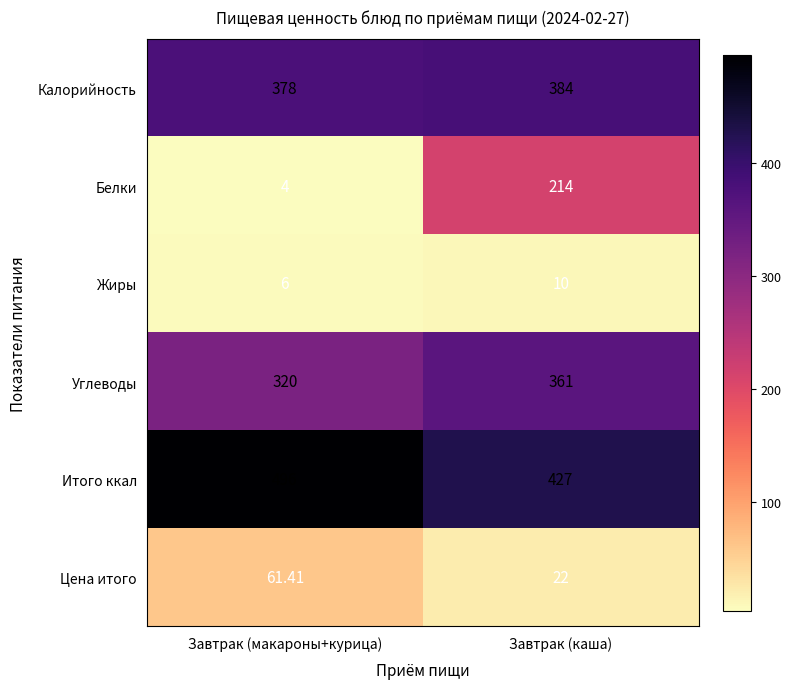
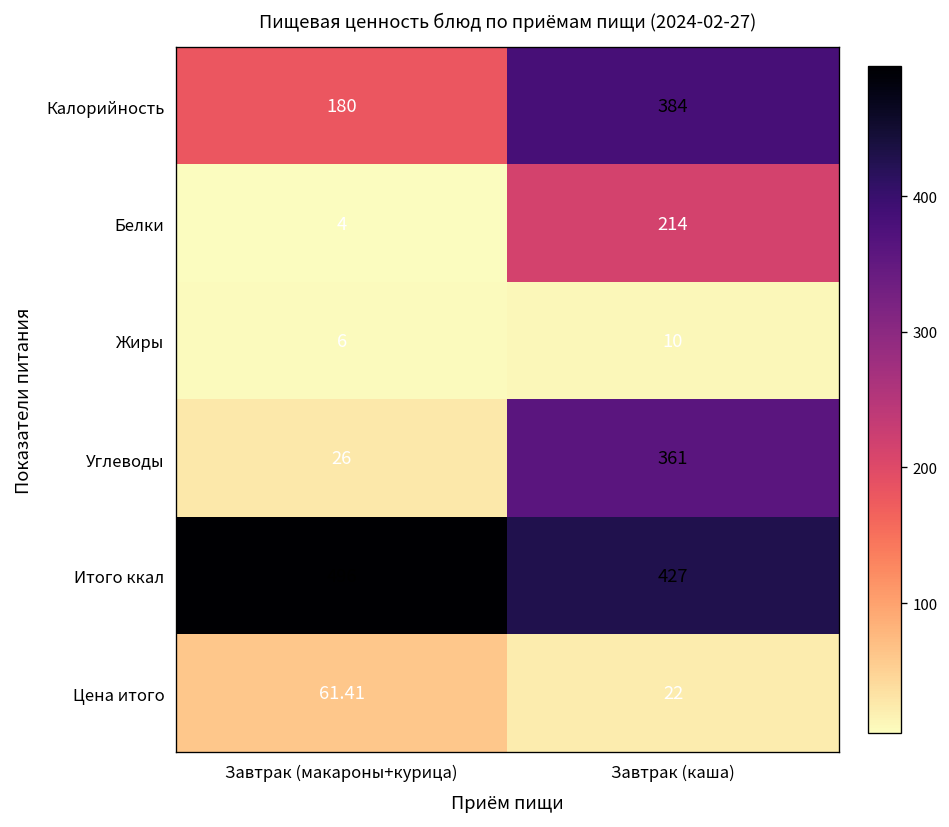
  {
    "Калорийность": {
-     "Завтрак (макароны+курица)": 378,
+     "Завтрак (макароны+курица)": 180,
      "Завтрак (каша)": 384
    },
    "Белки": {
      "Завтрак (макароны+курица)": 4,
      "Завтрак (каша)": 214
    },
    "Жиры": {
      "Завтрак (макароны+курица)": 6,
      "Завтрак (каша)": 10
    },
    "Углеводы": {
-     "Завтрак (макароны+курица)": 320,
+     "Завтрак (макароны+курица)": 26,
      "Завтрак (каша)": 361
    },
    "Итого ккал": {
      "Завтрак (каша)": 427
    },
    "Цена итого": {
      "Завтрак (макароны+курица)": 61.41,
      "Завтрак (каша)": 22
    }
  }
